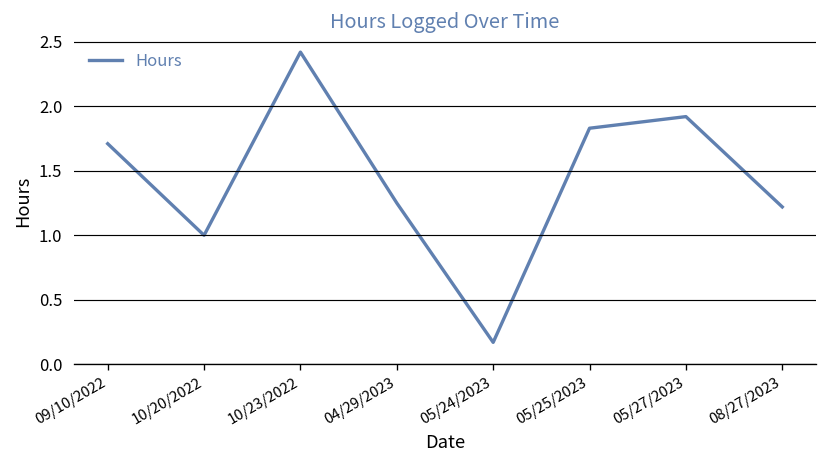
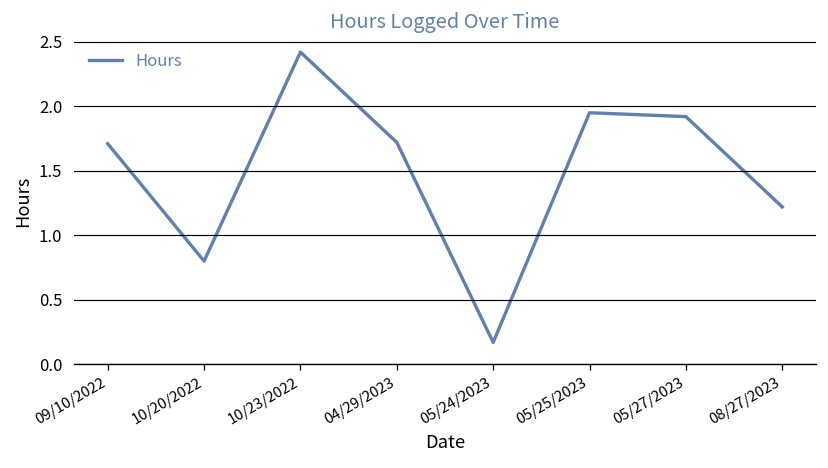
  {
    "09/10/2022": 1.71,
-   "10/20/2022": 1.0,
+   "10/20/2022": 0.8,
    "10/23/2022": 2.42,
-   "04/29/2023": 1.25,
+   "04/29/2023": 1.72,
    "05/24/2023": 0.17,
-   "05/25/2023": 1.83,
+   "05/25/2023": 1.95,
    "05/27/2023": 1.92,
    "08/27/2023": 1.22
  }
